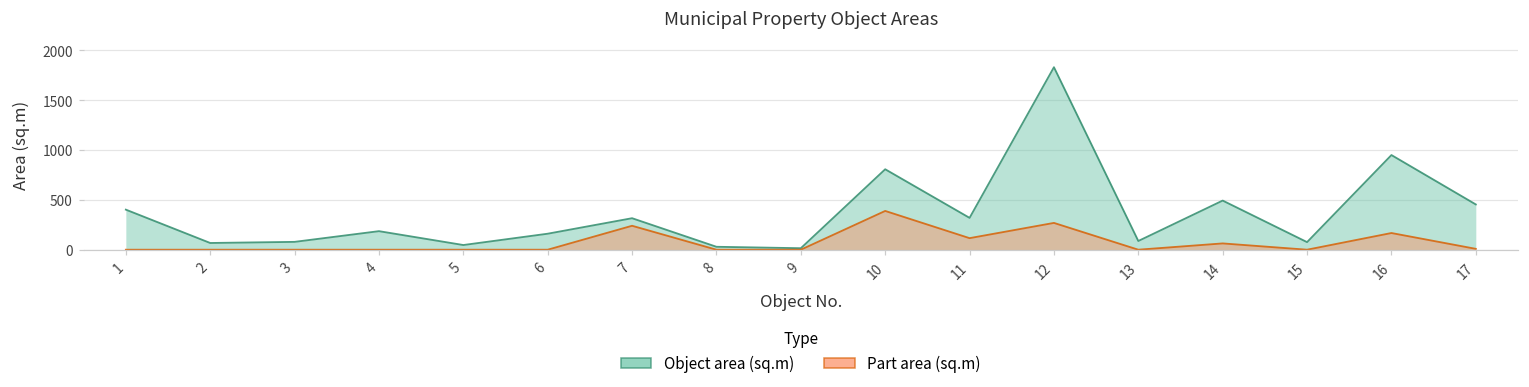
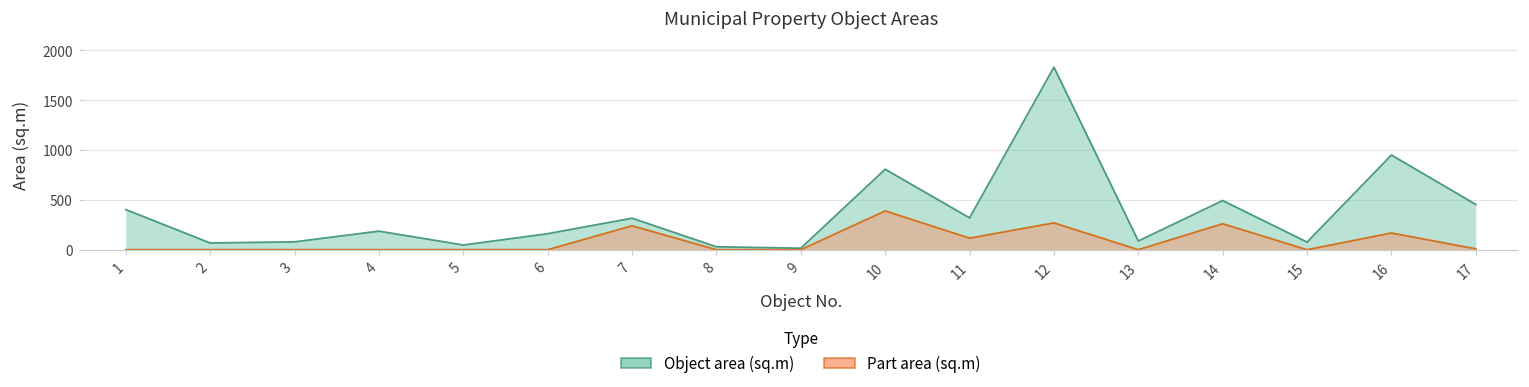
  {
    "Object area (sq.m)": {
      "1": 400,
      "2": 100,
      "3": 100,
      "4": 200,
      "5": 0,
      "6": 200,
      "7": 300,
      "8": 0,
      "10": 800,
      "11": 300,
      "12": 1800,
      "13": 100,
      "14": 500,
      "15": 100,
      "16": 1000,
      "17": 500
    },
    "Part area (sq.m)": {
      "1": 0,
      "2": 0,
      "3": 0,
      "4": 0,
      "5": 0,
      "6": 0,
      "7": 200,
      "8": 0,
      "10": 400,
      "11": 100,
      "12": 300,
      "13": 0,
-     "14": 100,
+     "14": 300,
      "15": 0,
      "16": 200,
      "17": 0
    }
  }
